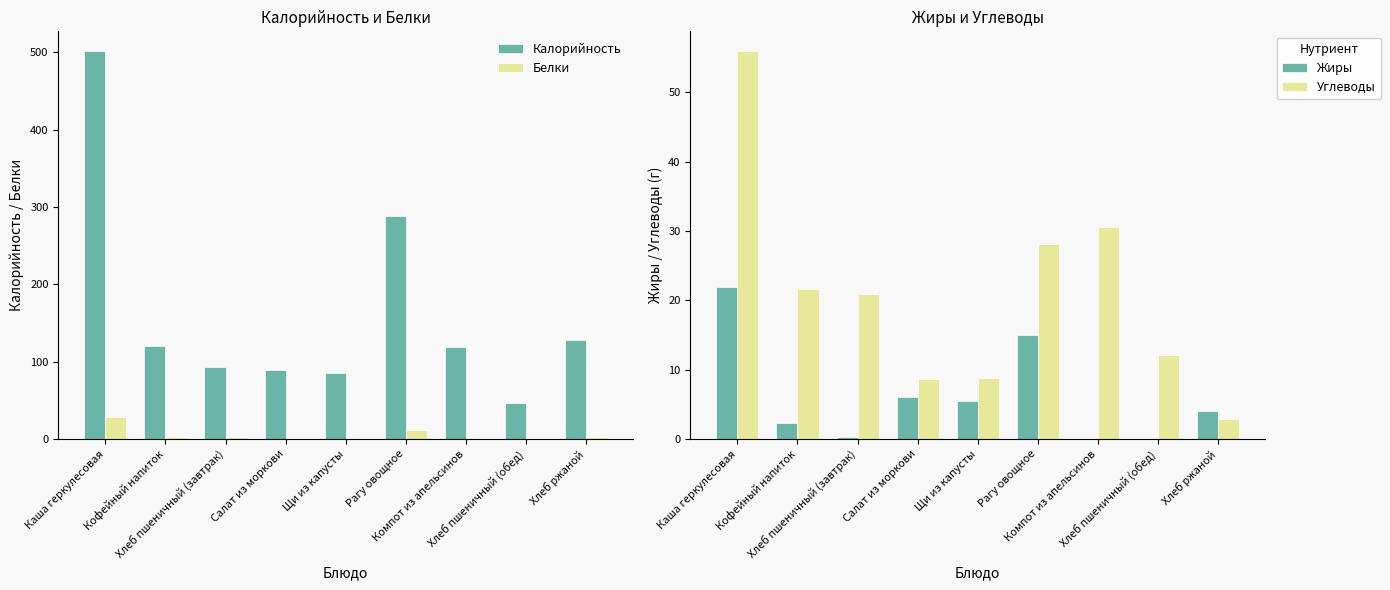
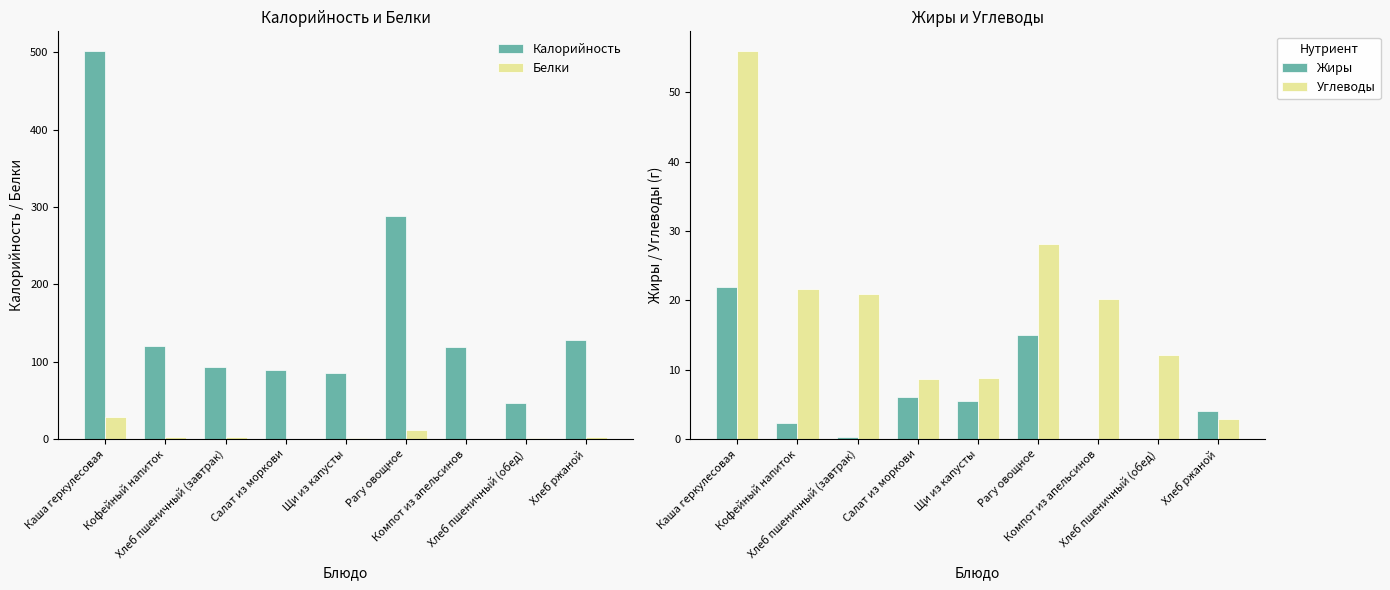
  {
    "Калорийность и Белки": {
      "Калорийность": {
        "Каша геркулесовая": 500,
        "Кофейный напиток": 120,
        "Хлеб пшеничный (завтрак)": 90,
        "Салат из моркови": 90,
        "Щи из капусты": 90,
        "Рагу овощное": 290,
        "Компот из апельсинов": 120,
        "Хлеб пшеничный (обед)": 50,
        "Хлеб ржаной": 130
      },
      "Белки": {
        "Каша геркулесовая": 30,
        "Рагу овощное": 10
      }
    },
    "Жиры и Углеводы": {
      "Жиры": {
        "Каша геркулесовая": 22,
        "Кофейный напиток": 2,
        "Салат из моркови": 6,
        "Щи из капусты": 6,
        "Рагу овощное": 15,
        "Компот из апельсинов": 0,
        "Хлеб ржаной": 4
      },
      "Углеводы": {
        "Каша геркулесовая": 56,
        "Кофейный напиток": 22,
        "Хлеб пшеничный (завтрак)": 21,
        "Салат из моркови": 9,
        "Щи из капусты": 9,
        "Рагу овощное": 28,
-       "Компот из апельсинов": 31,
+       "Компот из апельсинов": 20,
        "Хлеб пшеничный (обед)": 12,
        "Хлеб ржаной": 3
      }
    }
  }
